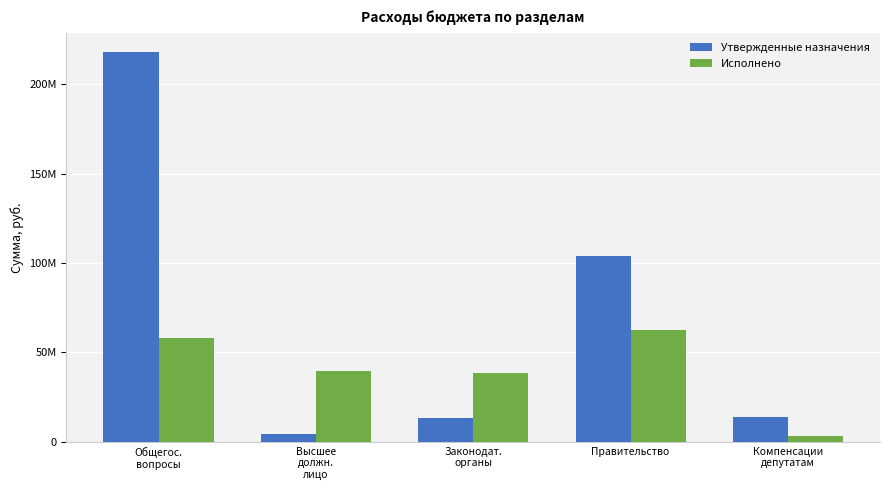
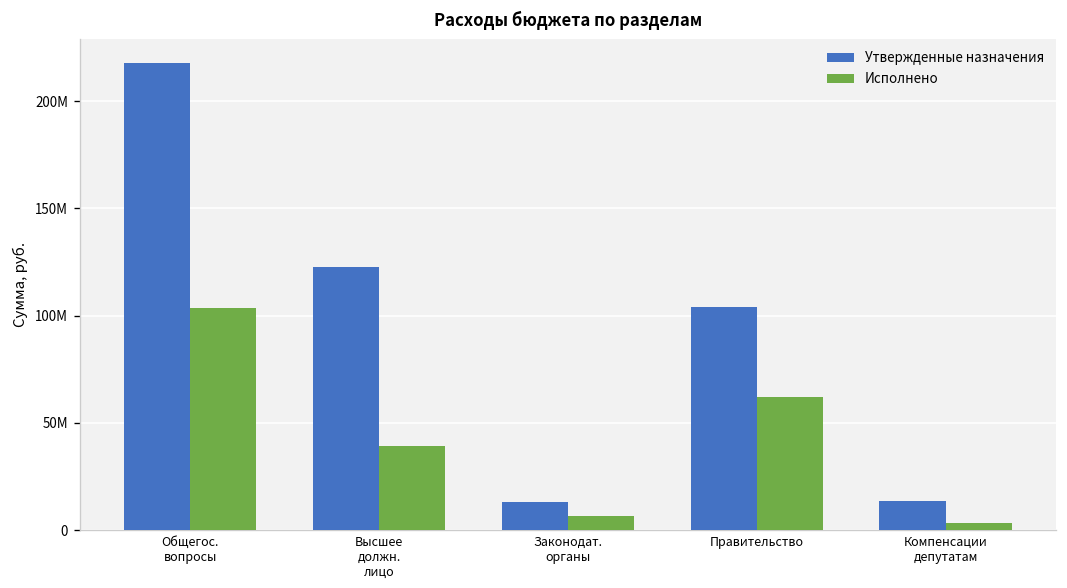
  {
    "Утвержденные назначения": {
      "Общегос. вопросы": 218000000,
-     "Высшее должн. лицо": 4000000,
+     "Высшее должн. лицо": 122000000,
      "Законодат. органы": 13000000,
      "Правительство": 104000000,
      "Компенсации депутатам": 14000000
    },
    "Исполнено": {
-     "Общегос. вопросы": 58000000,
+     "Общегос. вопросы": 103000000,
      "Высшее должн. лицо": 39000000,
-     "Законодат. органы": 38000000,
+     "Законодат. органы": 7000000,
      "Правительство": 62000000,
      "Компенсации депутатам": 3000000
    }
  }
